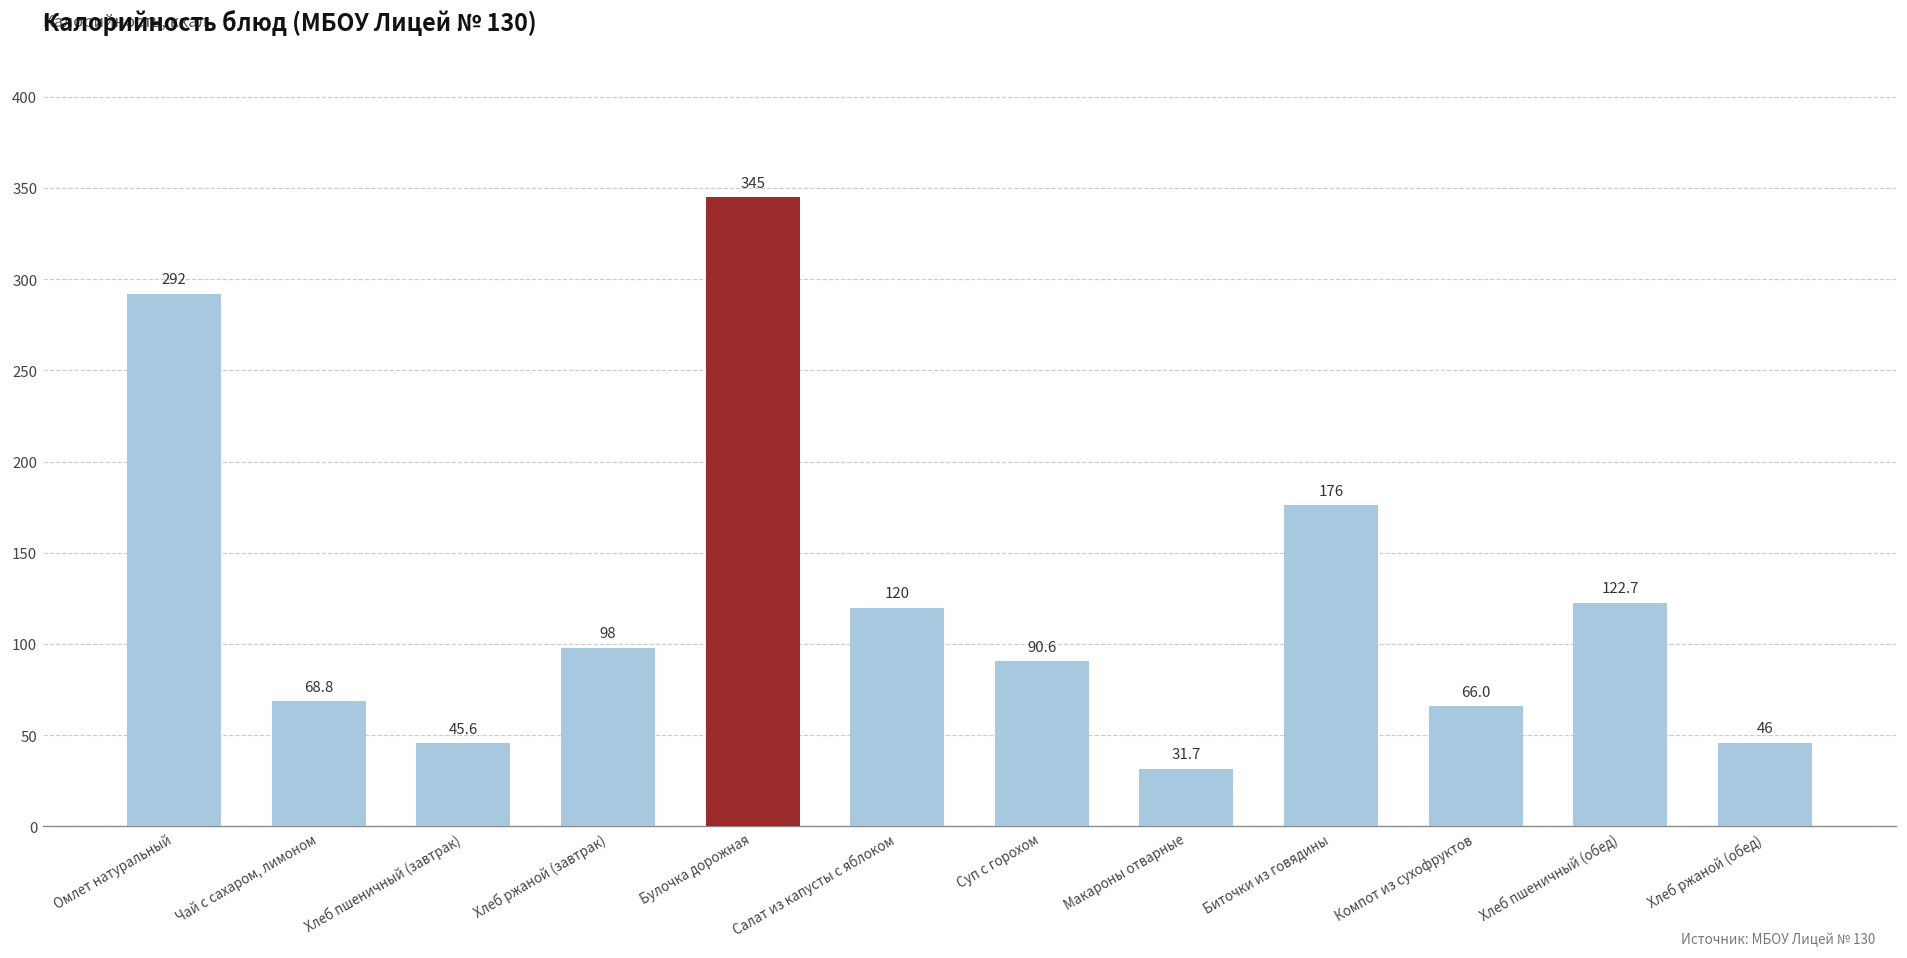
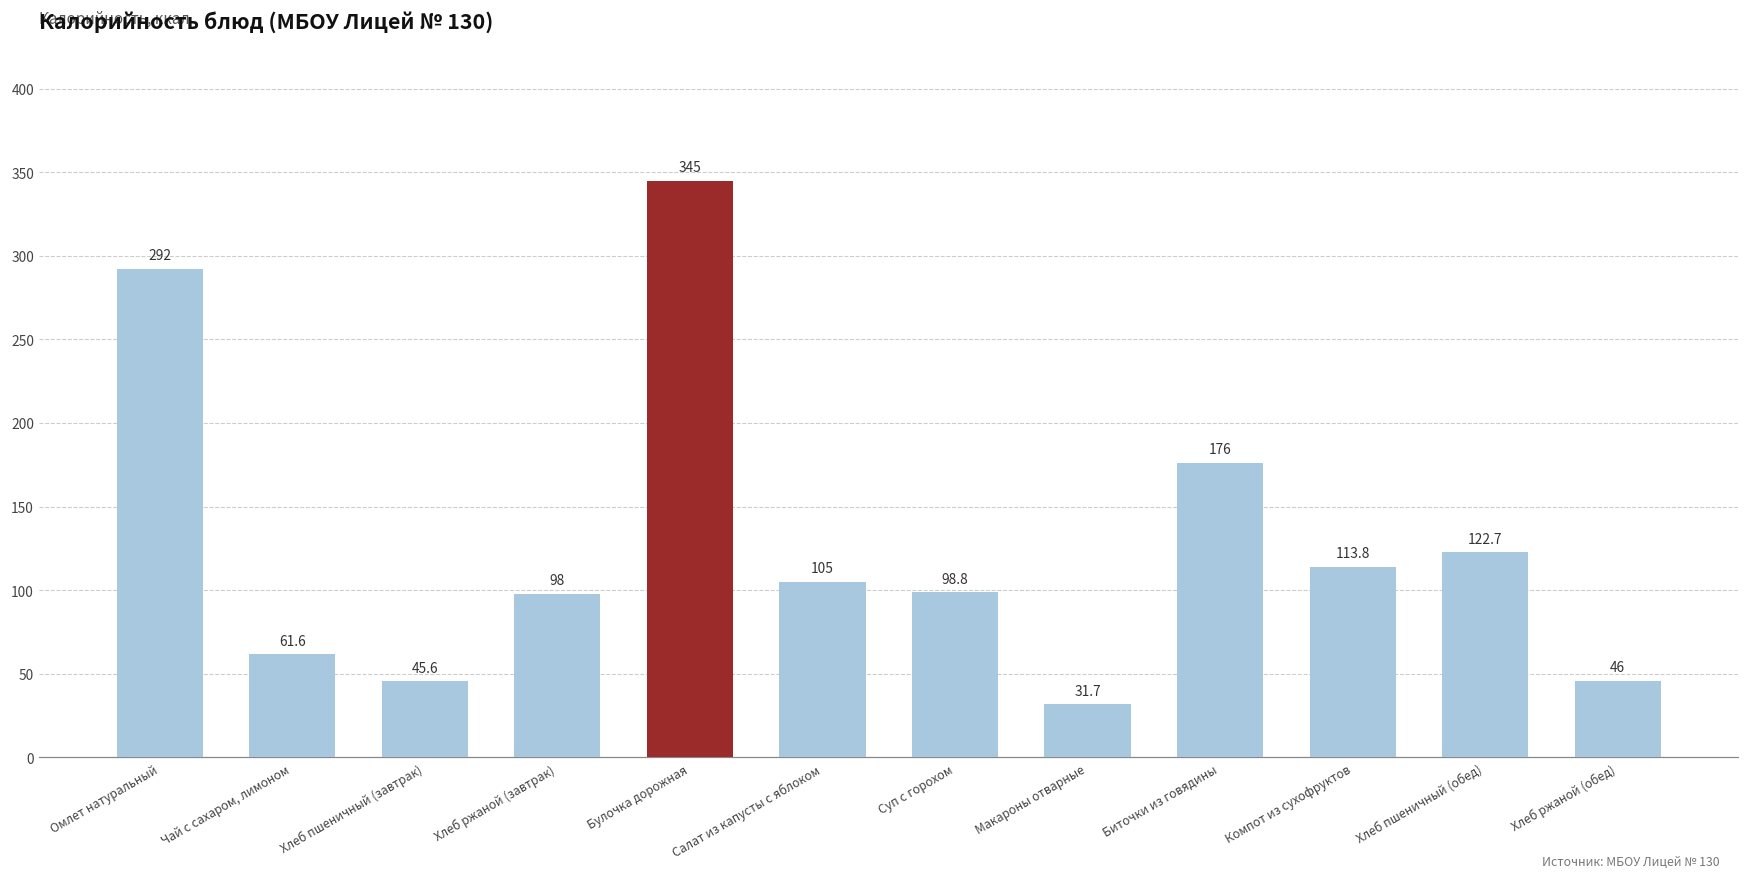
  {
    "Омлет натуральный": 292,
-   "Чай с сахаром, лимоном": 68.8,
+   "Чай с сахаром, лимоном": 61.6,
    "Хлеб пшеничный (завтрак)": 45.6,
    "Хлеб ржаной (завтрак)": 98,
    "Булочка дорожная": 345,
-   "Салат из капусты с яблоком": 120,
-   "Суп с горохом": 90.6,
+   "Салат из капусты с яблоком": 105,
+   "Суп с горохом": 98.8,
    "Макароны отварные": 31.7,
    "Биточки из говядины": 176,
-   "Компот из сухофруктов": 66.0,
+   "Компот из сухофруктов": 113.8,
    "Хлеб пшеничный (обед)": 122.7,
    "Хлеб ржаной (обед)": 46
  }
